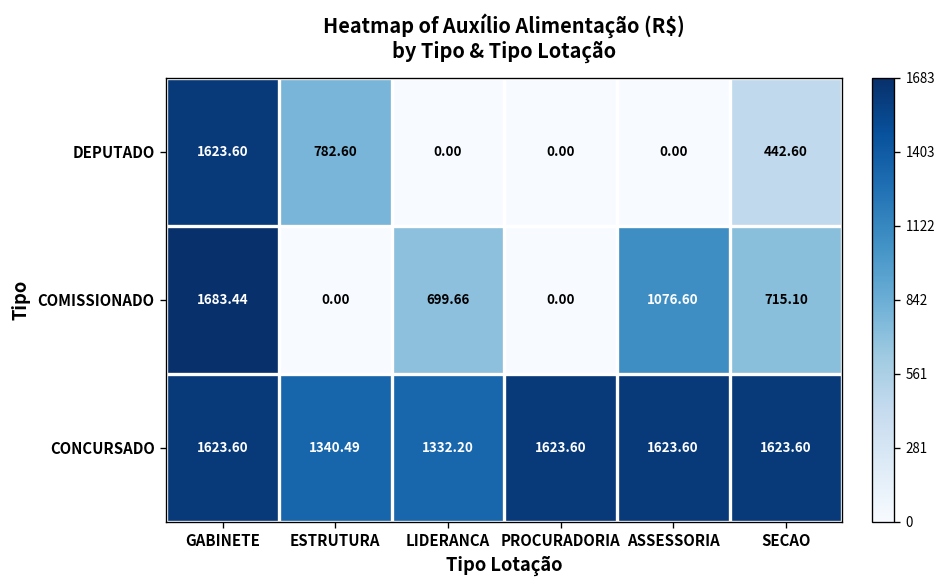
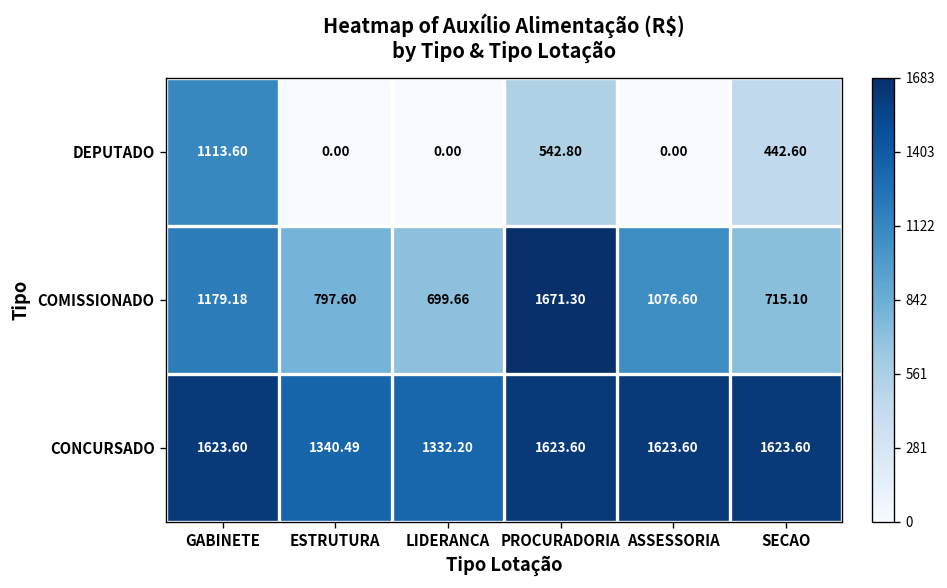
  {
    "DEPUTADO": {
-     "GABINETE": 1623.60,
-     "ESTRUTURA": 782.60,
+     "GABINETE": 1113.60,
+     "ESTRUTURA": 0.00,
      "LIDERANCA": 0.00,
-     "PROCURADORIA": 0.00,
+     "PROCURADORIA": 542.80,
      "ASSESSORIA": 0.00,
      "SECAO": 442.60
    },
    "COMISSIONADO": {
-     "GABINETE": 1683.44,
-     "ESTRUTURA": 0.00,
+     "GABINETE": 1179.18,
+     "ESTRUTURA": 797.60,
      "LIDERANCA": 699.66,
-     "PROCURADORIA": 0.00,
+     "PROCURADORIA": 1671.30,
      "ASSESSORIA": 1076.60,
      "SECAO": 715.10
    },
    "CONCURSADO": {
      "GABINETE": 1623.60,
      "ESTRUTURA": 1340.49,
      "LIDERANCA": 1332.20,
      "PROCURADORIA": 1623.60,
      "ASSESSORIA": 1623.60,
      "SECAO": 1623.60
    }
  }
